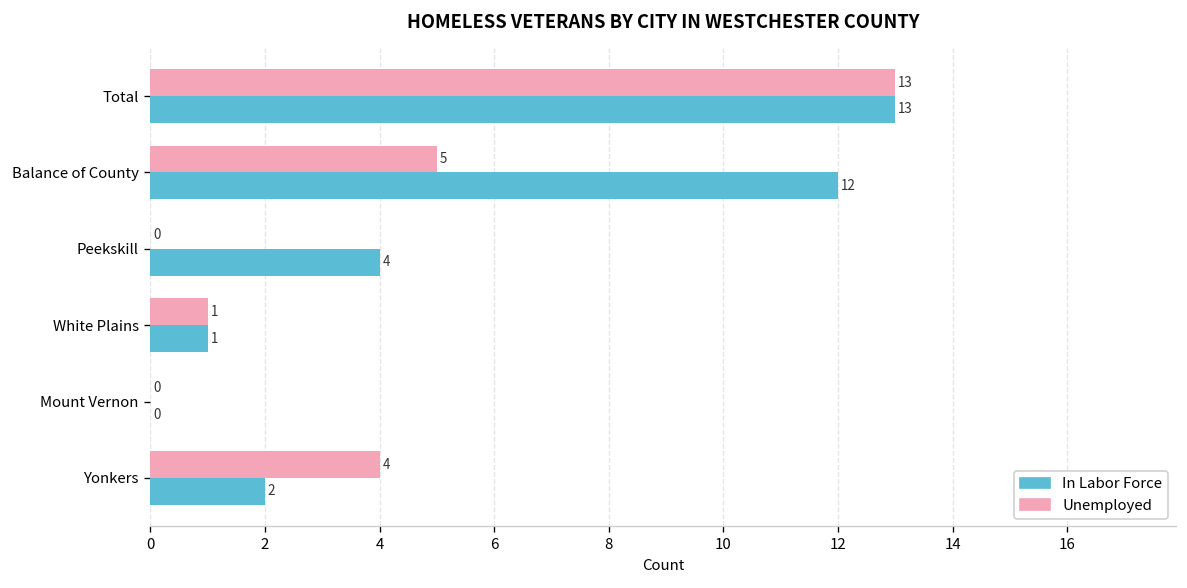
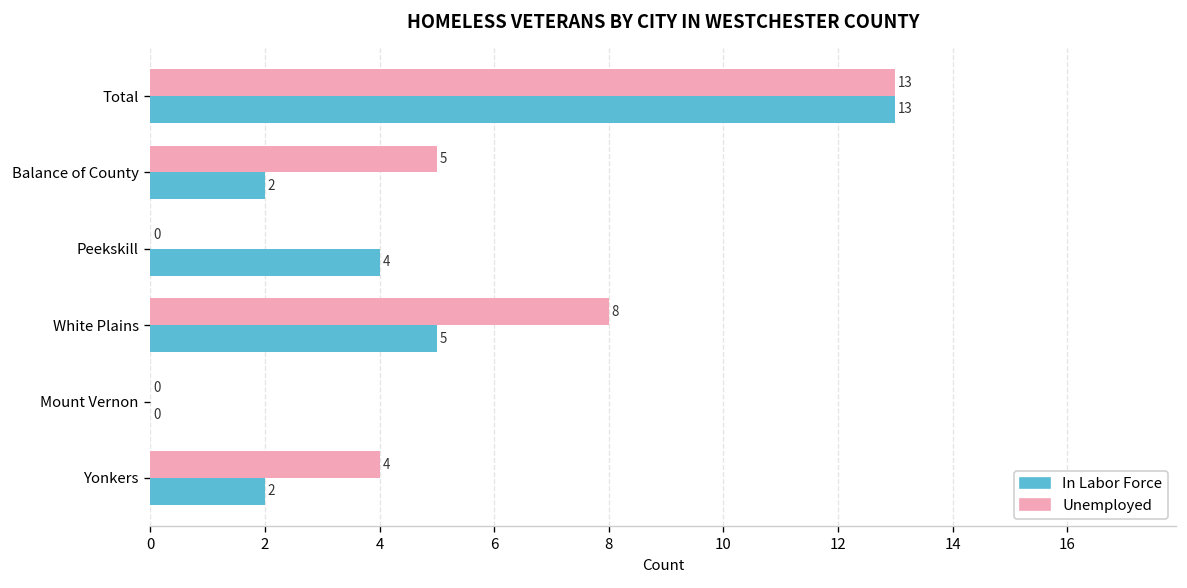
  {
    "In Labor Force": {
      "Total": 13,
-     "Balance of County": 12,
+     "Balance of County": 2,
      "Peekskill": 4,
-     "White Plains": 1,
+     "White Plains": 5,
      "Mount Vernon": 0,
      "Yonkers": 2
    },
    "Unemployed": {
      "Total": 13,
      "Balance of County": 5,
      "Peekskill": 0,
-     "White Plains": 1,
+     "White Plains": 8,
      "Mount Vernon": 0,
      "Yonkers": 4
    }
  }
